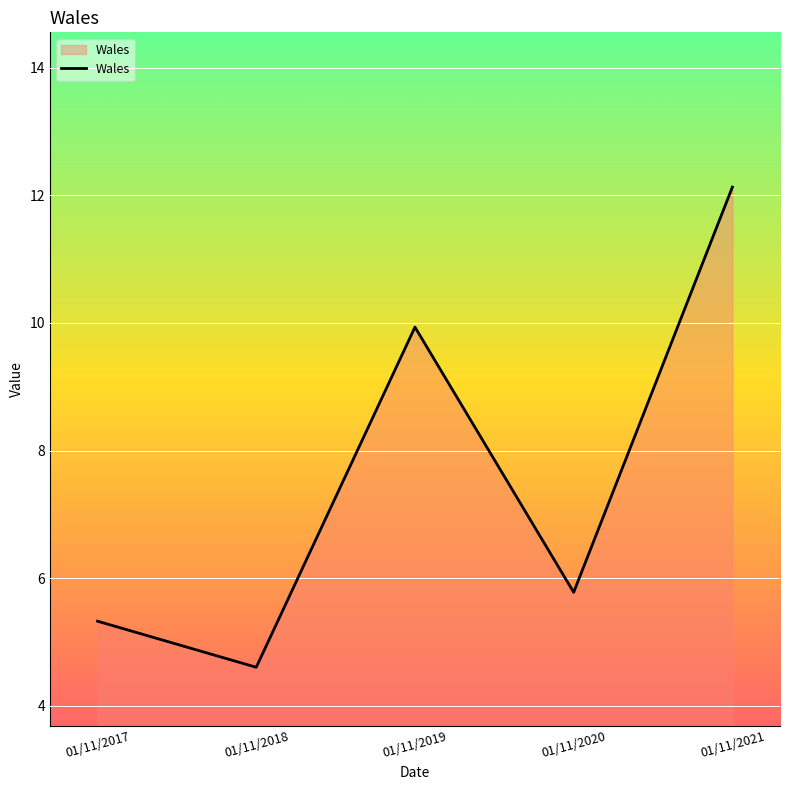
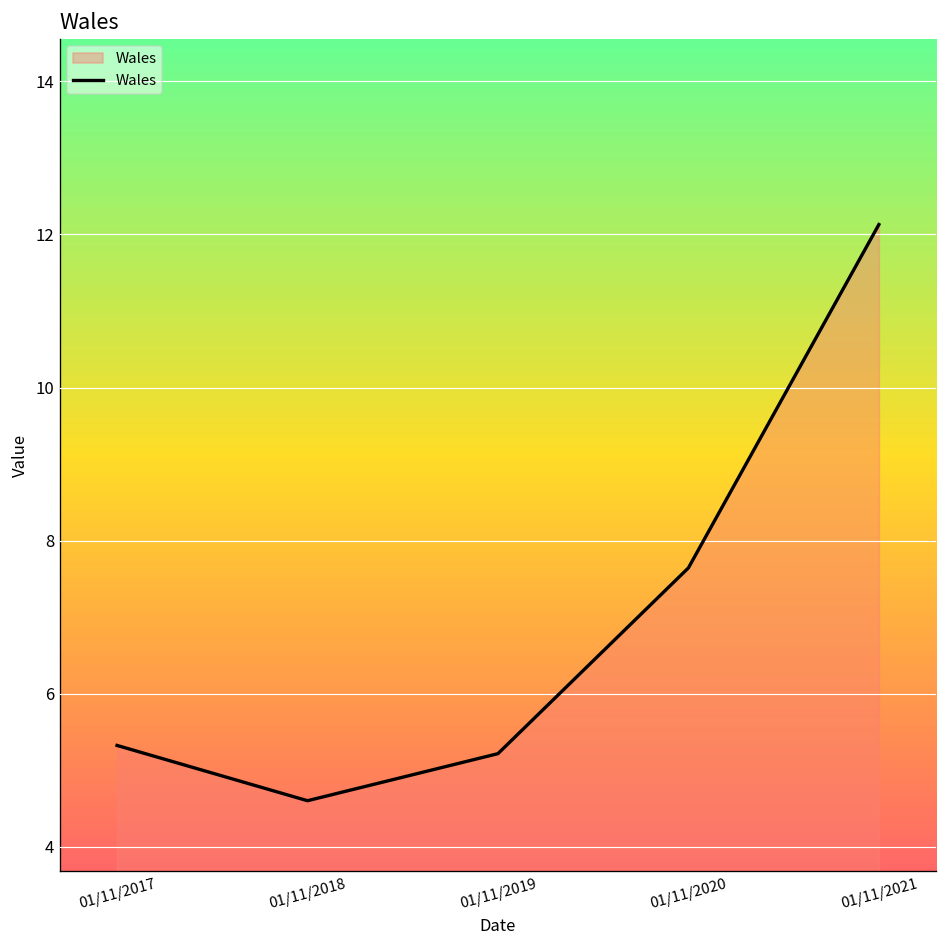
  {
    "01/11/2017": 5.3,
    "01/11/2018": 4.6,
-   "01/11/2019": 9.9,
-   "01/11/2020": 5.8,
+   "01/11/2019": 5.2,
+   "01/11/2020": 7.6,
    "01/11/2021": 12.1
  }
